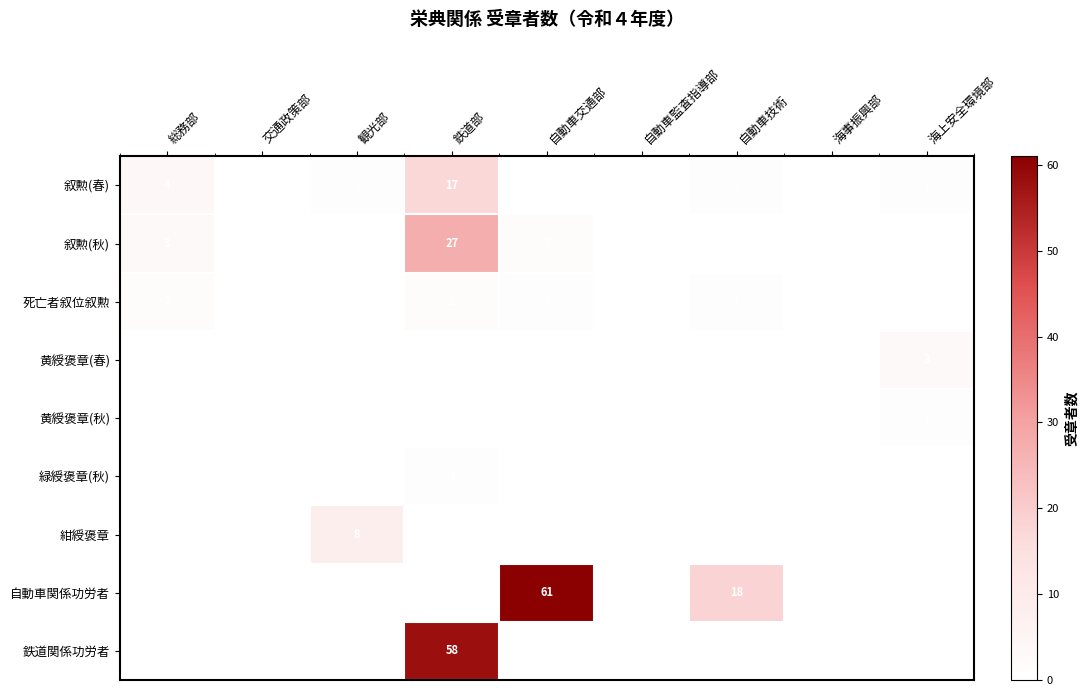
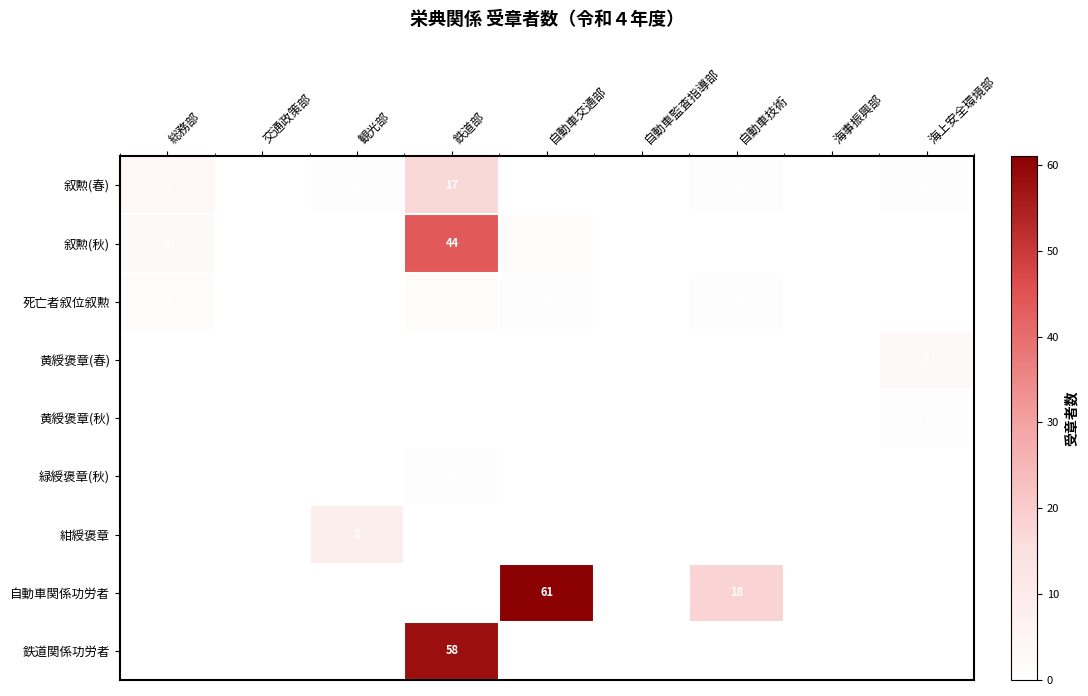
  {
    "叙勲(秋)": {
-     "鉄道部": 27
+     "鉄道部": 44
    },
    "自動車関係功労者": {
      "自動車交通部": 61
    },
    "鉄道関係功労者": {
      "鉄道部": 58
    }
  }
